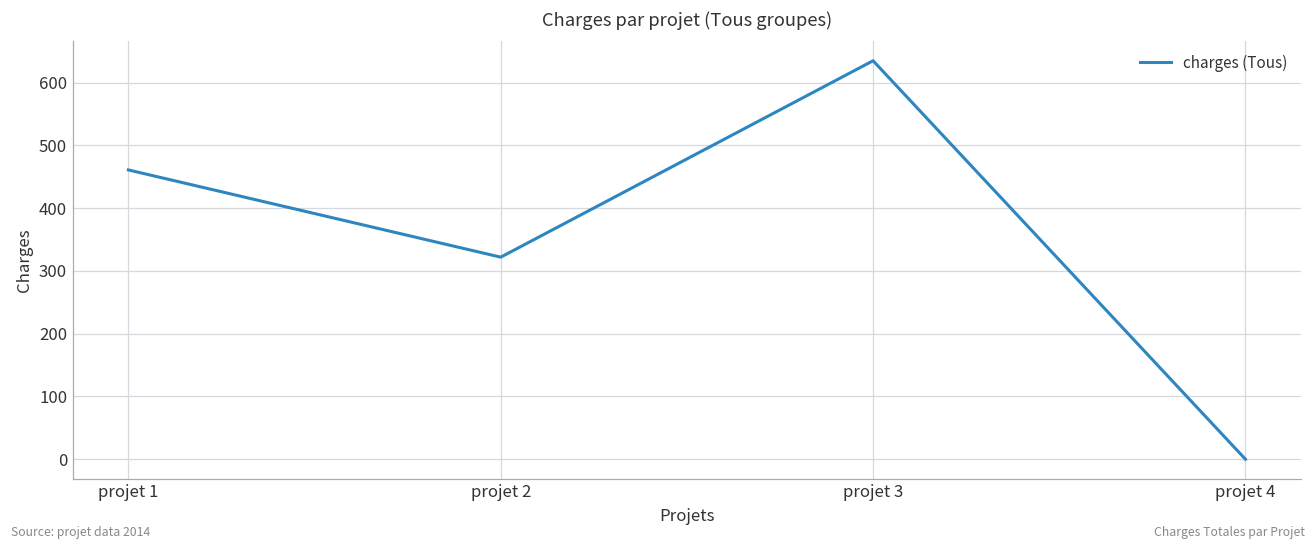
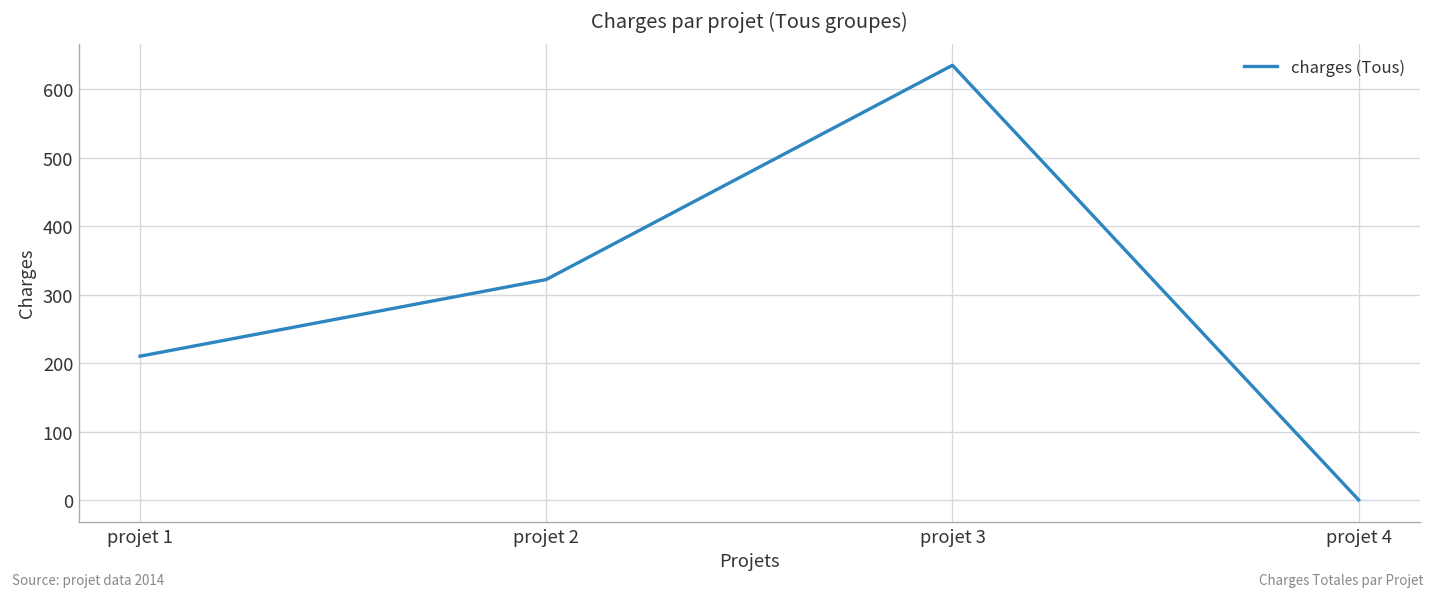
  {
-   "projet 1": 460,
+   "projet 1": 210,
    "projet 2": 320,
    "projet 3": 640,
    "projet 4": 0
  }
